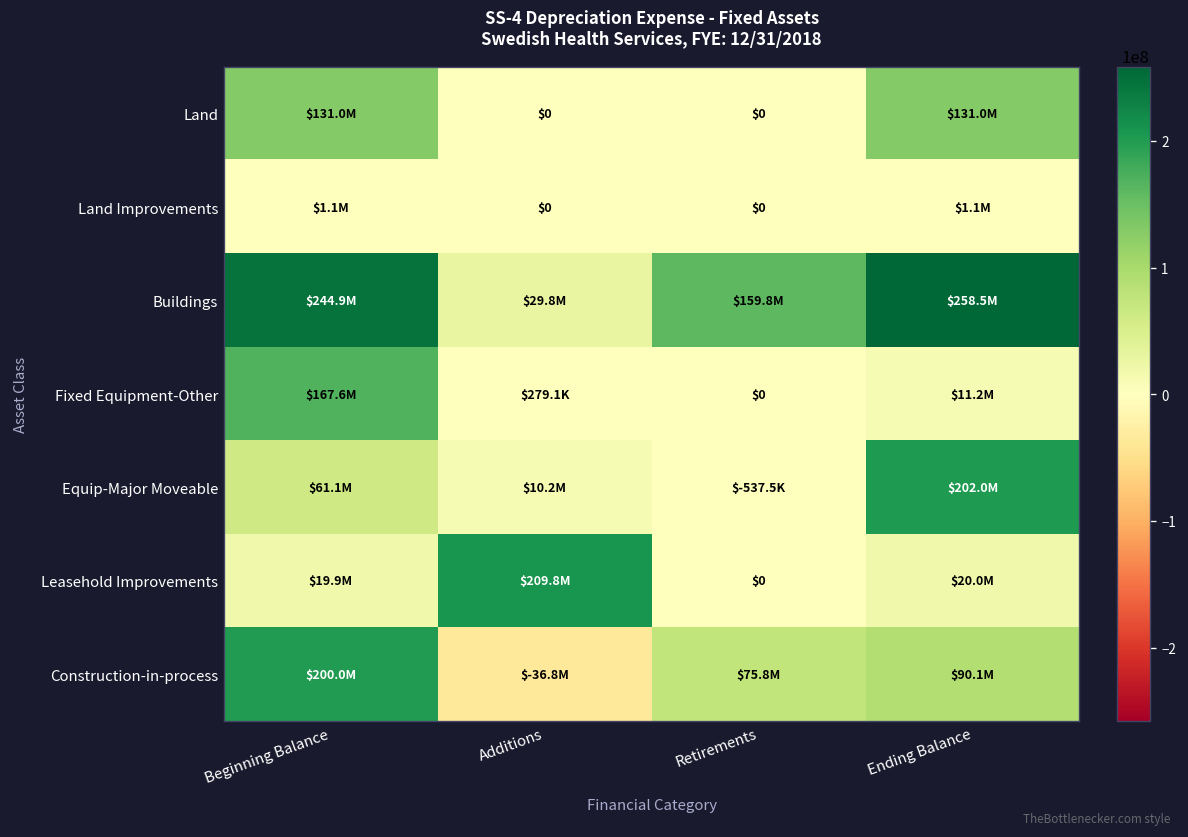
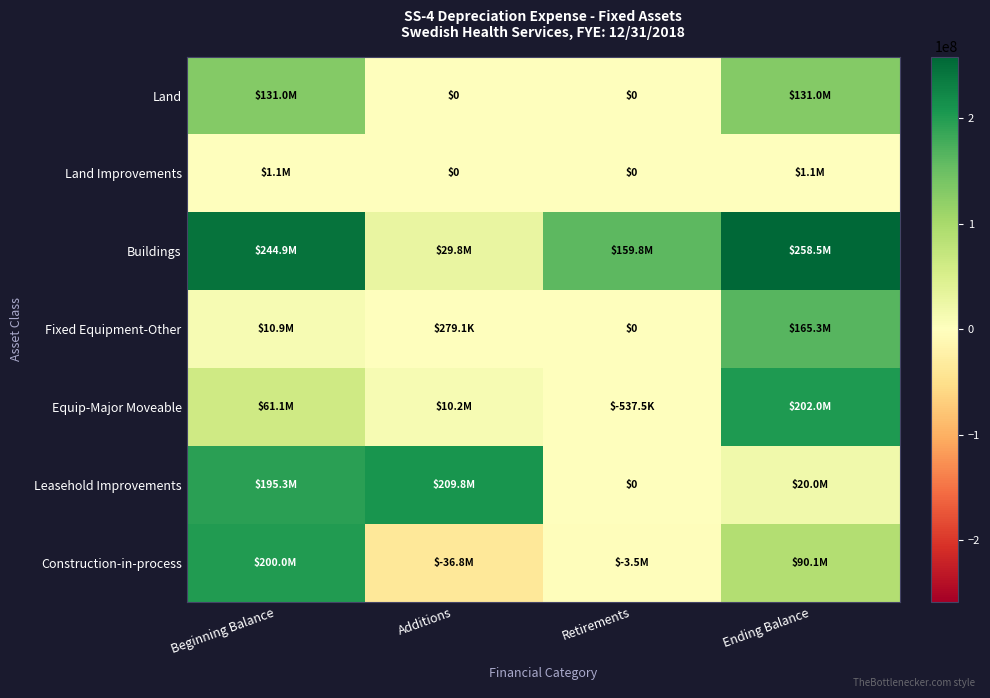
  {
    "Land": {
      "Beginning Balance": "$131.0M",
      "Additions": "$0",
      "Retirements": "$0",
      "Ending Balance": "$131.0M"
    },
    "Land Improvements": {
      "Beginning Balance": "$1.1M",
      "Additions": "$0",
      "Retirements": "$0",
      "Ending Balance": "$1.1M"
    },
    "Buildings": {
      "Beginning Balance": "$244.9M",
      "Additions": "$29.8M",
      "Retirements": "$159.8M",
      "Ending Balance": "$258.5M"
    },
    "Fixed Equipment-Other": {
-     "Beginning Balance": "$167.6M",
+     "Beginning Balance": "$10.9M",
      "Additions": "$279.1K",
      "Retirements": "$0",
-     "Ending Balance": "$11.2M"
+     "Ending Balance": "$165.3M"
    },
    "Equip-Major Moveable": {
      "Beginning Balance": "$61.1M",
      "Additions": "$10.2M",
      "Retirements": "$-537.5K",
      "Ending Balance": "$202.0M"
    },
    "Leasehold Improvements": {
-     "Beginning Balance": "$19.9M",
+     "Beginning Balance": "$195.3M",
      "Additions": "$209.8M",
      "Retirements": "$0",
      "Ending Balance": "$20.0M"
    },
    "Construction-in-process": {
      "Beginning Balance": "$200.0M",
      "Additions": "$-36.8M",
-     "Retirements": "$75.8M",
+     "Retirements": "$-3.5M",
      "Ending Balance": "$90.1M"
    }
  }
